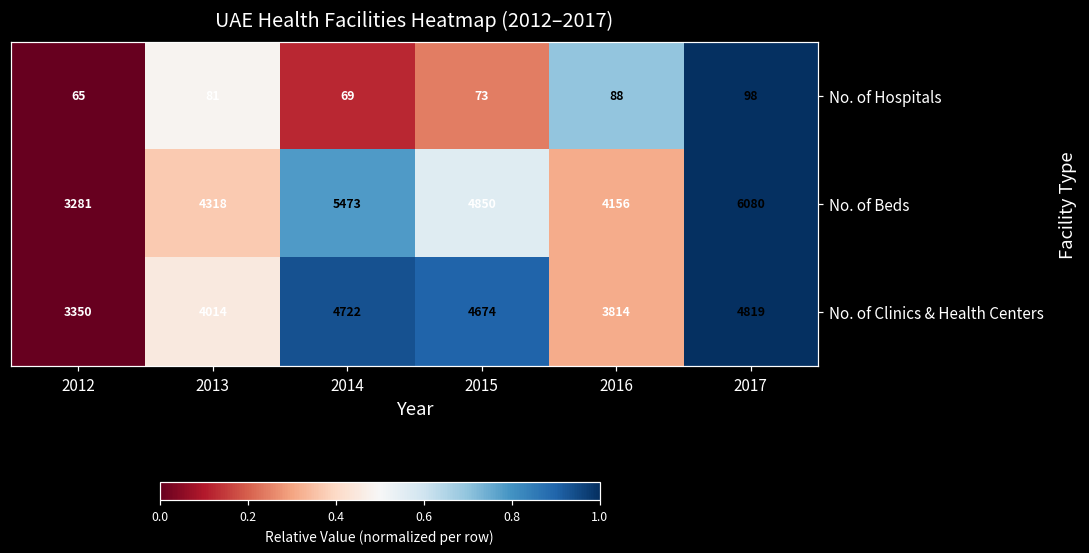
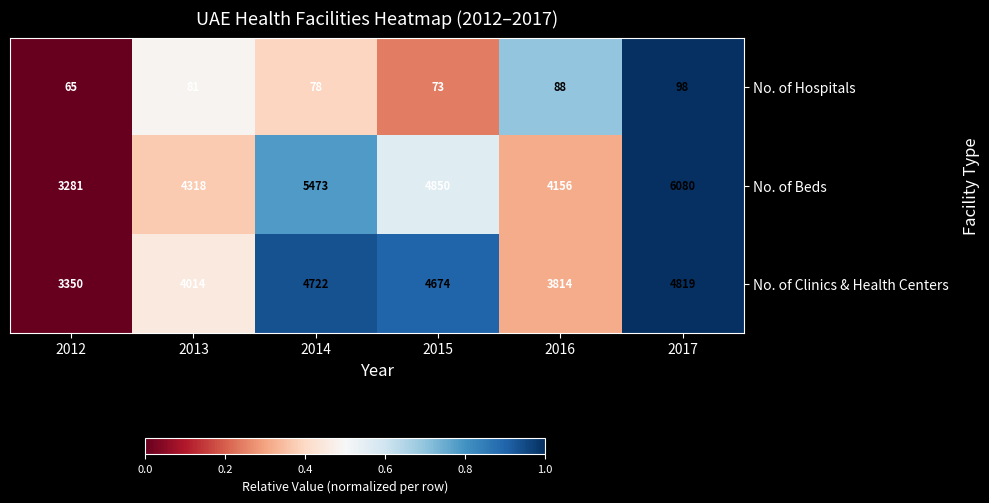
  {
    "No. of Hospitals": {
      "2012": 65,
-     "2014": 69,
+     "2014": 78,
      "2015": 73,
      "2016": 88,
      "2017": 98
    },
    "No. of Beds": {
      "2012": 3281,
      "2013": 4318,
      "2014": 5473,
      "2016": 4156,
      "2017": 6080
    },
    "No. of Clinics & Health Centers": {
      "2012": 3350,
      "2014": 4722,
      "2015": 4674,
      "2016": 3814,
      "2017": 4819
    }
  }
